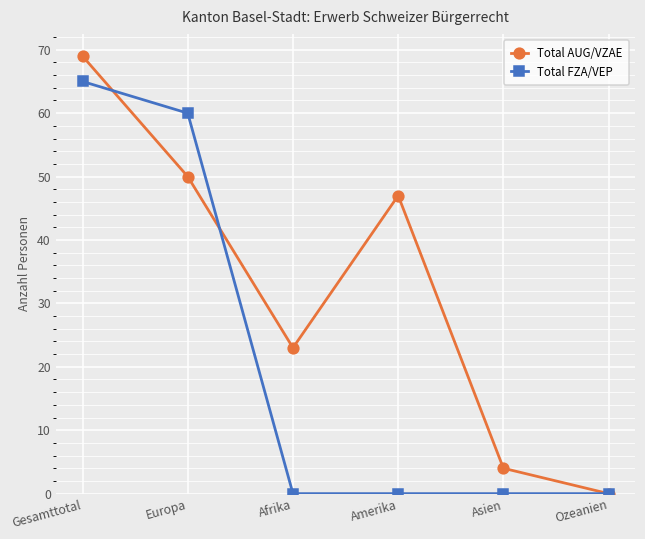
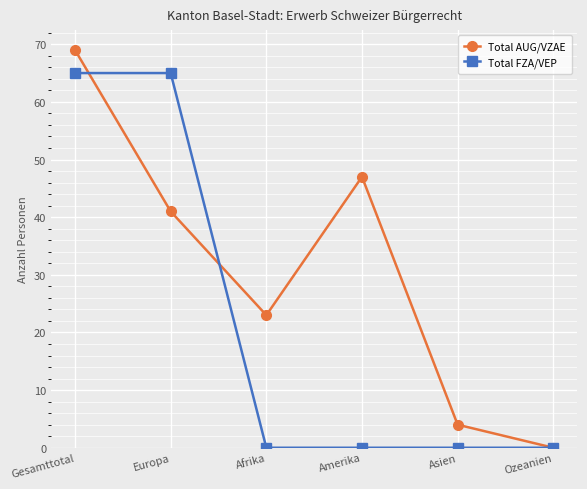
  {
    "Total AUG/VZAE": {
      "Gesamttotal": 69,
-     "Europa": 50,
+     "Europa": 41,
      "Afrika": 23,
      "Amerika": 47,
      "Asien": 4
    },
    "Total FZA/VEP": {
      "Gesamttotal": 65,
-     "Europa": 60,
+     "Europa": 65,
      "Afrika": 0,
      "Amerika": 0,
      "Asien": 0
    }
  }
